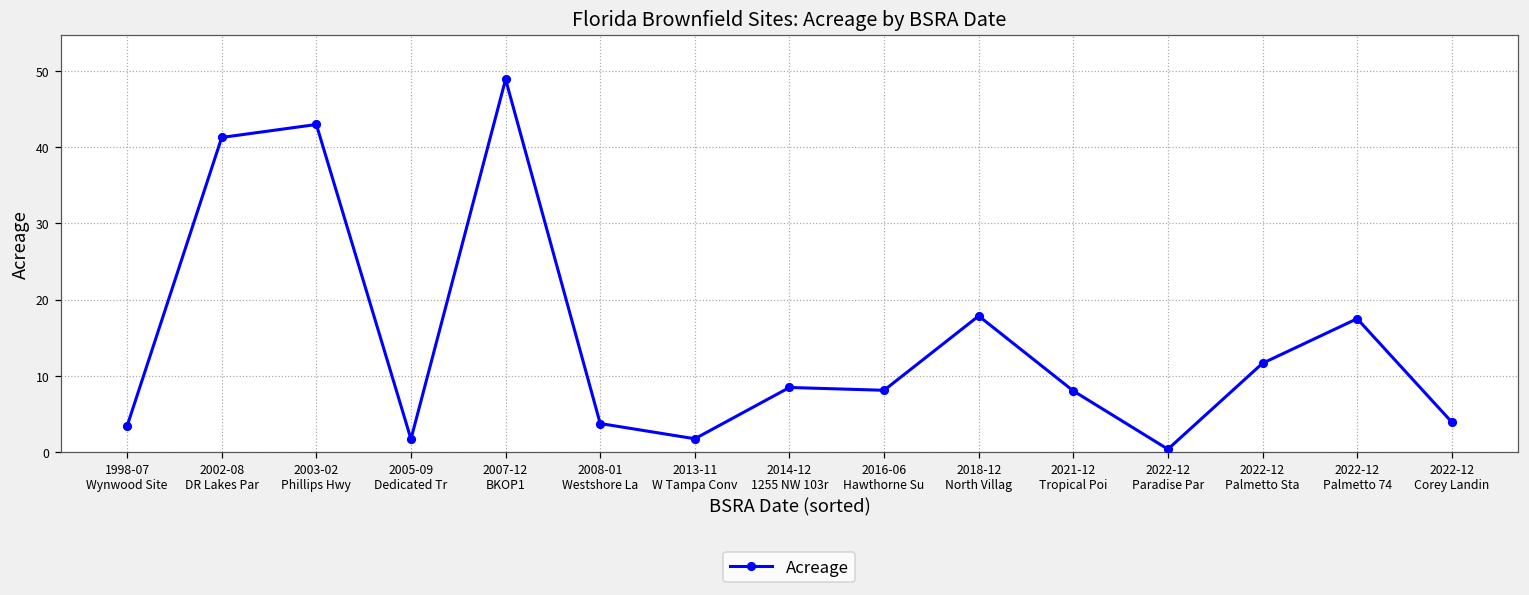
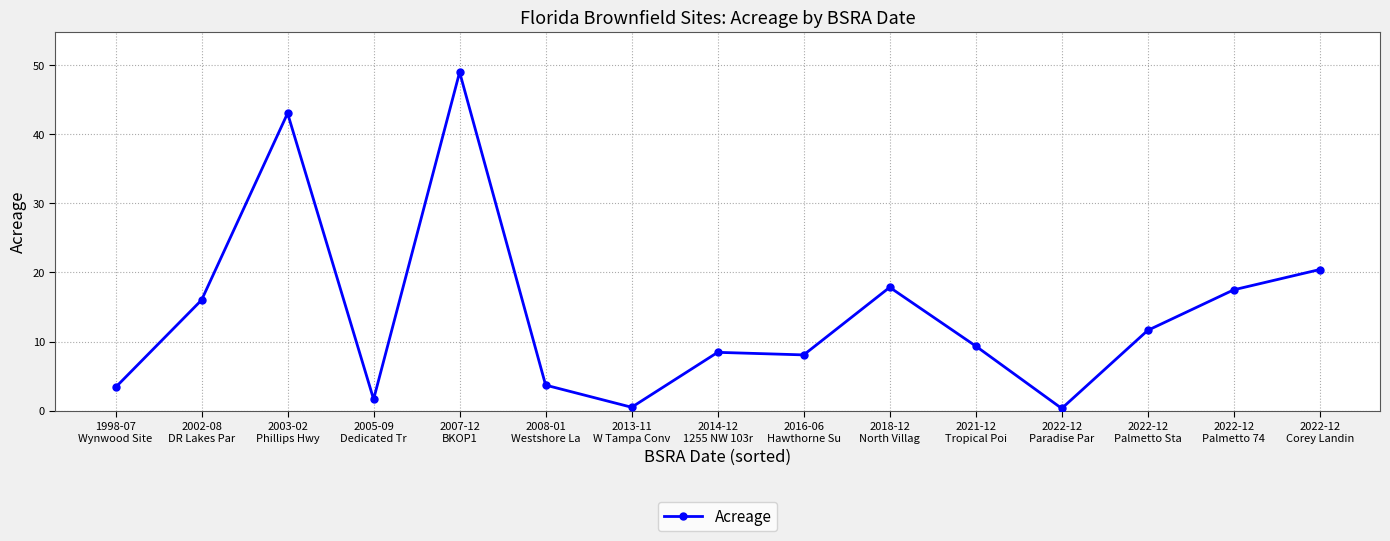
  {
    "1998-07 Wynwood Site": 3,
-   "2002-08 DR Lakes Par": 41,
+   "2002-08 DR Lakes Par": 16,
    "2003-02 Phillips Hwy": 43,
    "2005-09 Dedicated Tr": 2,
    "2007-12 BKOP1": 49,
    "2008-01 Westshore La": 4,
-   "2013-11 W Tampa Conv": 2,
+   "2013-11 W Tampa Conv": 1,
    "2014-12 1255 NW 103r": 8,
    "2016-06 Hawthorne Su": 8,
    "2018-12 North Villag": 18,
-   "2021-12 Tropical Poi": 8,
+   "2021-12 Tropical Poi": 9,
    "2022-12 Paradise Par": 0,
    "2022-12 Palmetto Sta": 12,
    "2022-12 Palmetto 74": 17,
-   "2022-12 Corey Landin": 4
+   "2022-12 Corey Landin": 20
  }
